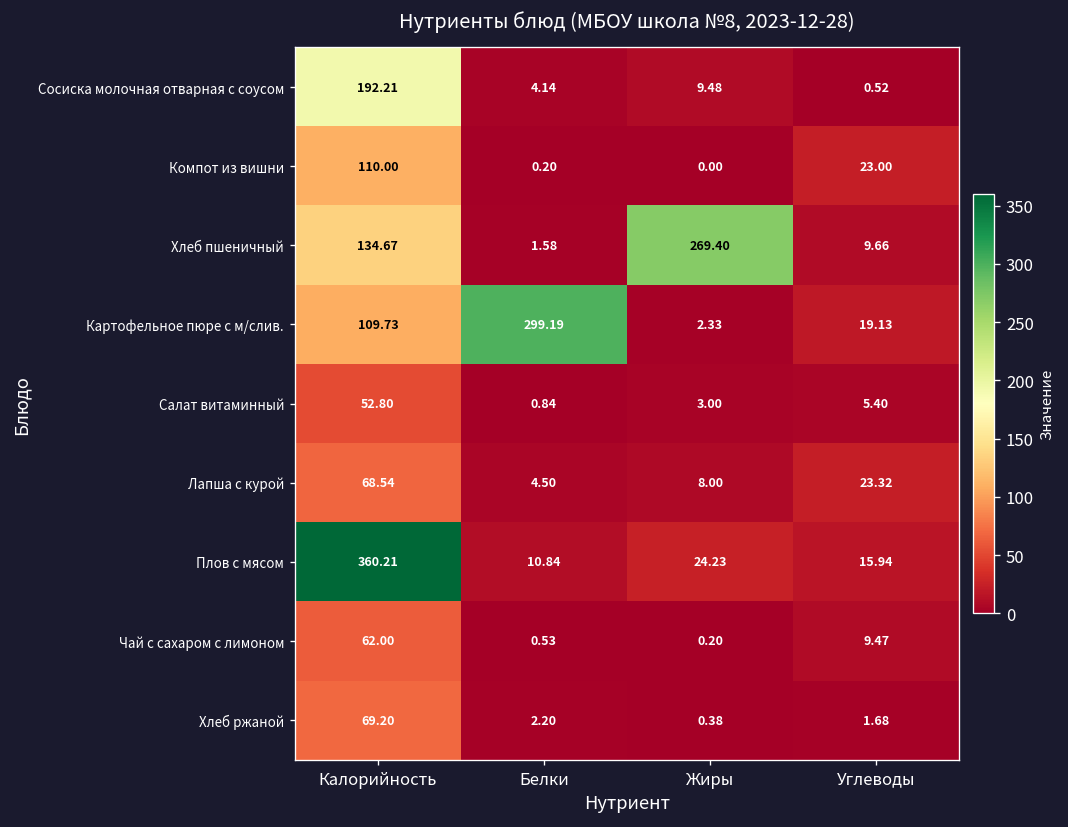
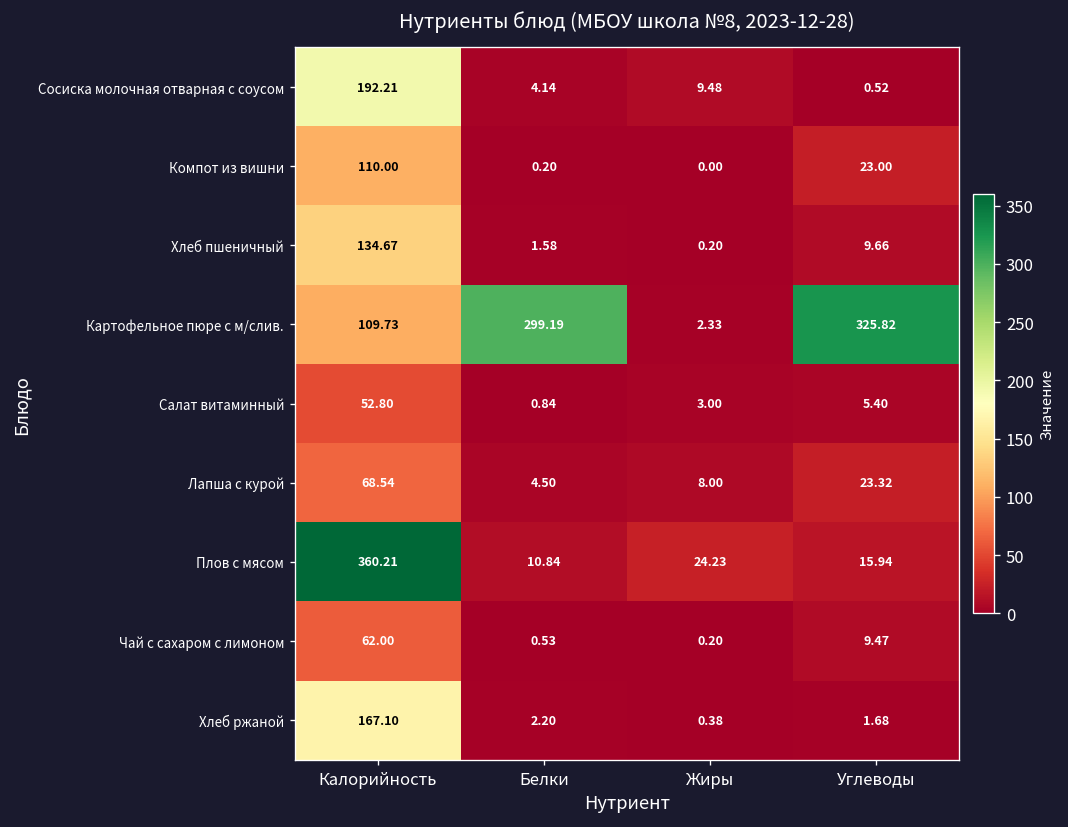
  {
    "Сосиска молочная отварная с соусом": {
      "Калорийность": 192.21,
      "Белки": 4.14,
      "Жиры": 9.48,
      "Углеводы": 0.52
    },
    "Компот из вишни": {
      "Калорийность": 110.00,
      "Белки": 0.20,
      "Жиры": 0.00,
      "Углеводы": 23.00
    },
    "Хлеб пшеничный": {
      "Калорийность": 134.67,
      "Белки": 1.58,
-     "Жиры": 269.40,
+     "Жиры": 0.20,
      "Углеводы": 9.66
    },
    "Картофельное пюре с м/слив.": {
      "Калорийность": 109.73,
      "Белки": 299.19,
      "Жиры": 2.33,
-     "Углеводы": 19.13
+     "Углеводы": 325.82
    },
    "Салат витаминный": {
      "Калорийность": 52.80,
      "Белки": 0.84,
      "Жиры": 3.00,
      "Углеводы": 5.40
    },
    "Лапша с курой": {
      "Калорийность": 68.54,
      "Белки": 4.50,
      "Жиры": 8.00,
      "Углеводы": 23.32
    },
    "Плов с мясом": {
      "Калорийность": 360.21,
      "Белки": 10.84,
      "Жиры": 24.23,
      "Углеводы": 15.94
    },
    "Чай с сахаром с лимоном": {
      "Калорийность": 62.00,
      "Белки": 0.53,
      "Жиры": 0.20,
      "Углеводы": 9.47
    },
    "Хлеб ржаной": {
-     "Калорийность": 69.20,
+     "Калорийность": 167.10,
      "Белки": 2.20,
      "Жиры": 0.38,
      "Углеводы": 1.68
    }
  }
